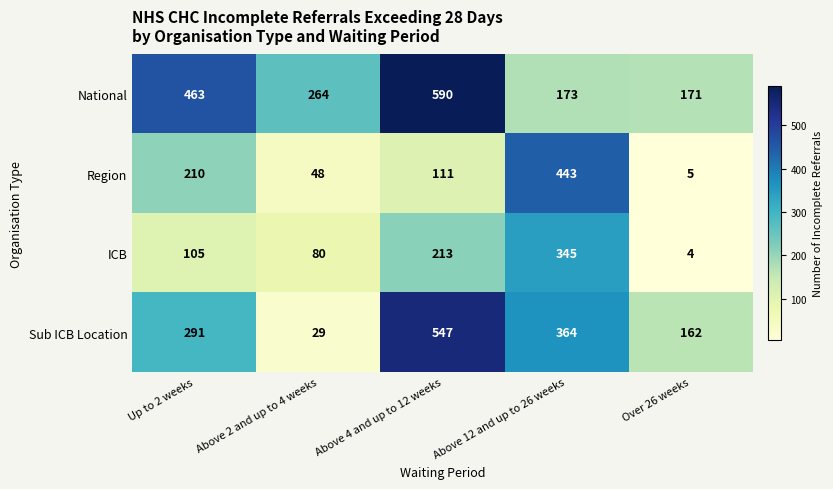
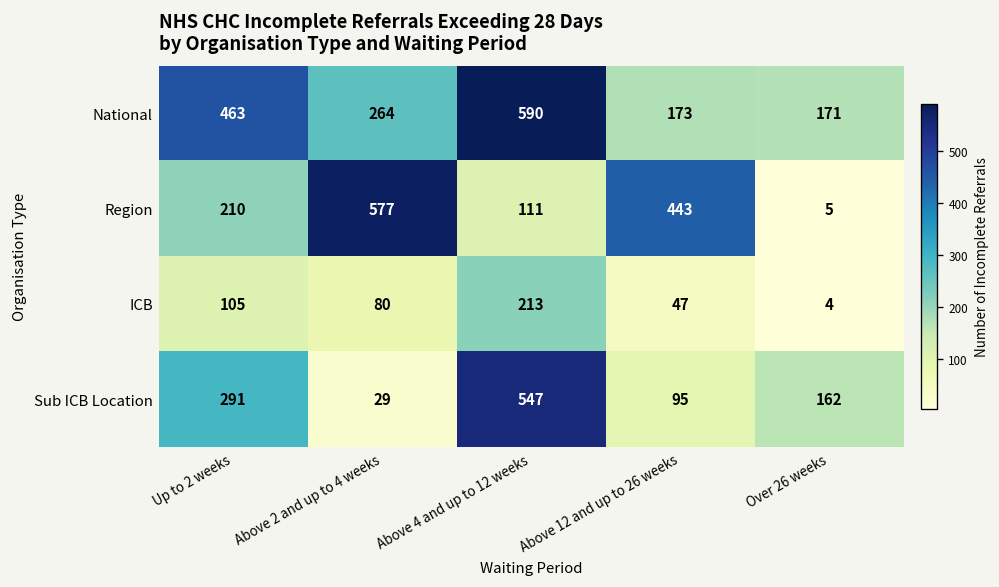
  {
    "National": {
      "Up to 2 weeks": 463,
      "Above 2 and up to 4 weeks": 264,
      "Above 4 and up to 12 weeks": 590,
      "Above 12 and up to 26 weeks": 173,
      "Over 26 weeks": 171
    },
    "Region": {
      "Up to 2 weeks": 210,
-     "Above 2 and up to 4 weeks": 48,
+     "Above 2 and up to 4 weeks": 577,
      "Above 4 and up to 12 weeks": 111,
      "Above 12 and up to 26 weeks": 443,
      "Over 26 weeks": 5
    },
    "ICB": {
      "Up to 2 weeks": 105,
      "Above 2 and up to 4 weeks": 80,
      "Above 4 and up to 12 weeks": 213,
-     "Above 12 and up to 26 weeks": 345,
+     "Above 12 and up to 26 weeks": 47,
      "Over 26 weeks": 4
    },
    "Sub ICB Location": {
      "Up to 2 weeks": 291,
      "Above 2 and up to 4 weeks": 29,
      "Above 4 and up to 12 weeks": 547,
-     "Above 12 and up to 26 weeks": 364,
+     "Above 12 and up to 26 weeks": 95,
      "Over 26 weeks": 162
    }
  }
